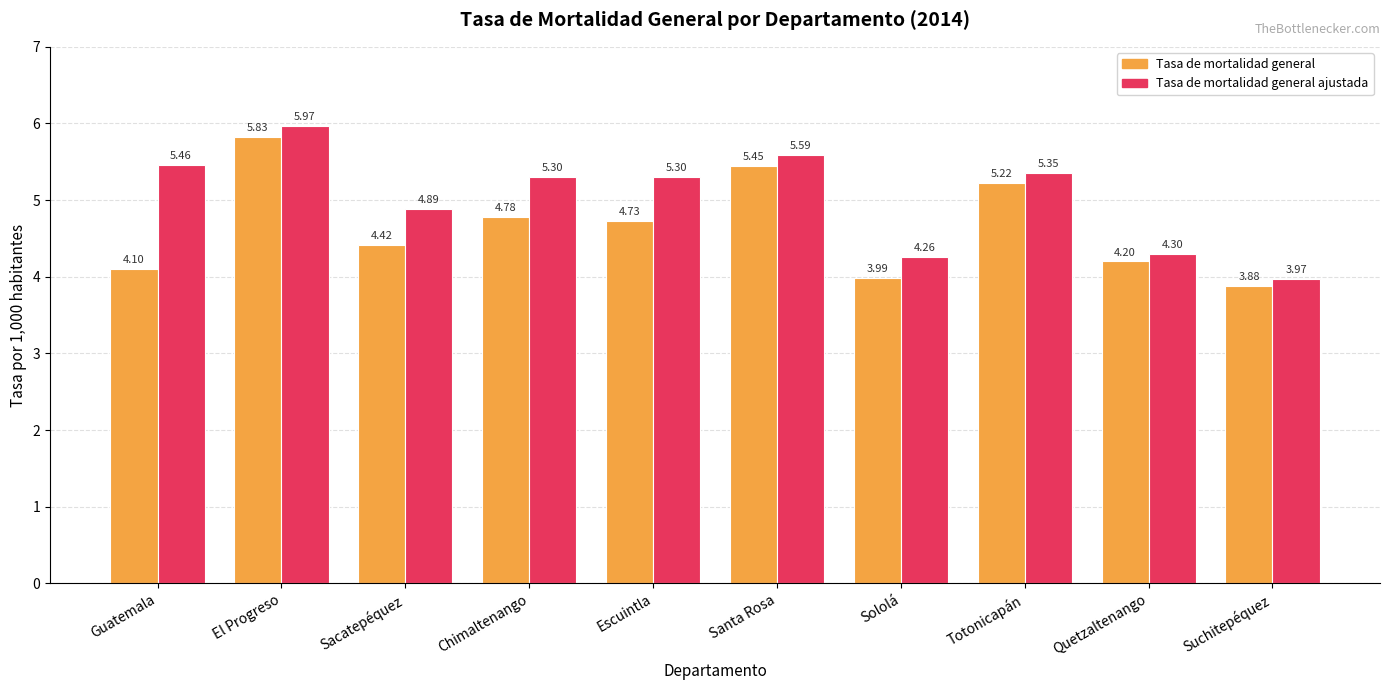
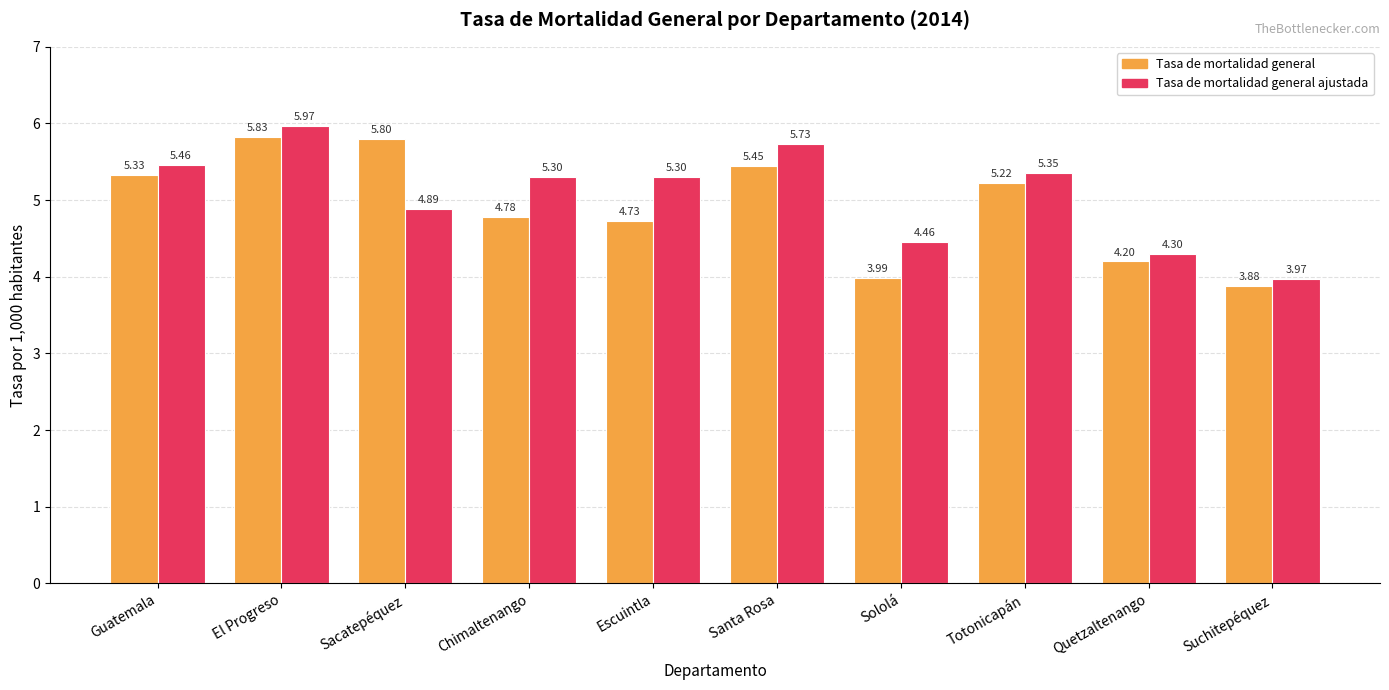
  {
    "Tasa de mortalidad general": {
-     "Guatemala": 4.10,
+     "Guatemala": 5.33,
      "El Progreso": 5.83,
-     "Sacatepéquez": 4.42,
+     "Sacatepéquez": 5.80,
      "Chimaltenango": 4.78,
      "Escuintla": 4.73,
      "Santa Rosa": 5.45,
      "Sololá": 3.99,
      "Totonicapán": 5.22,
      "Quetzaltenango": 4.20,
      "Suchitepéquez": 3.88
    },
    "Tasa de mortalidad general ajustada": {
      "Guatemala": 5.46,
      "El Progreso": 5.97,
      "Sacatepéquez": 4.89,
      "Chimaltenango": 5.30,
      "Escuintla": 5.30,
-     "Santa Rosa": 5.59,
-     "Sololá": 4.26,
+     "Santa Rosa": 5.73,
+     "Sololá": 4.46,
      "Totonicapán": 5.35,
      "Quetzaltenango": 4.30,
      "Suchitepéquez": 3.97
    }
  }
